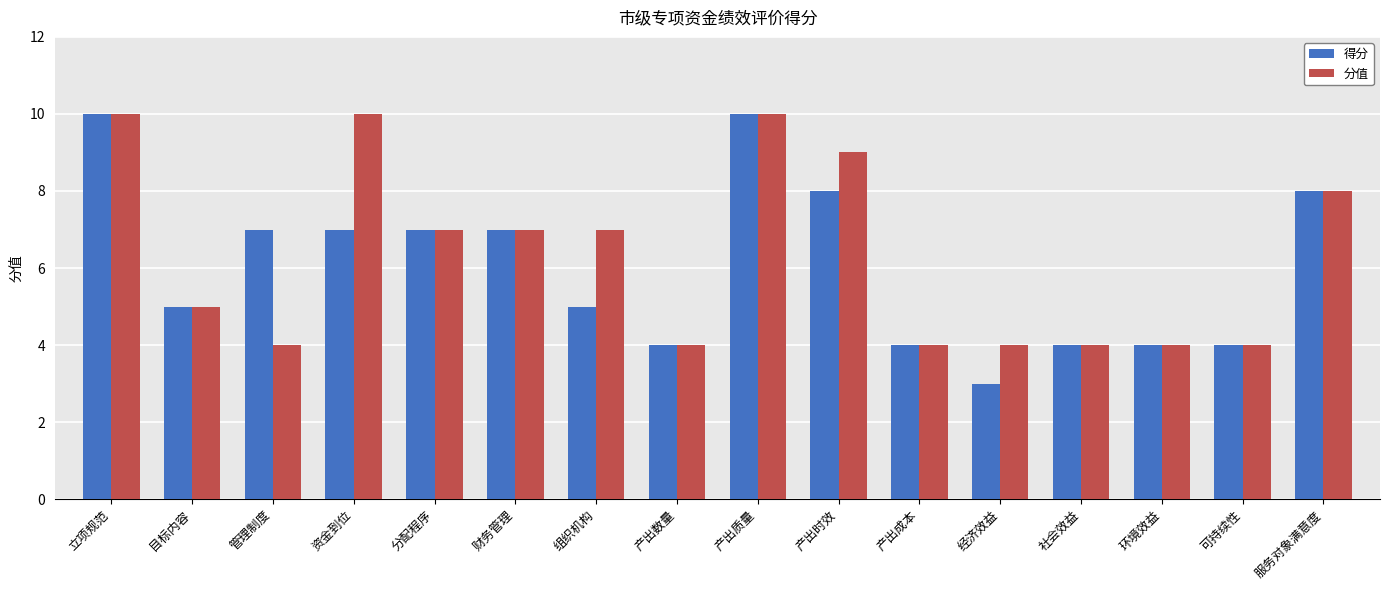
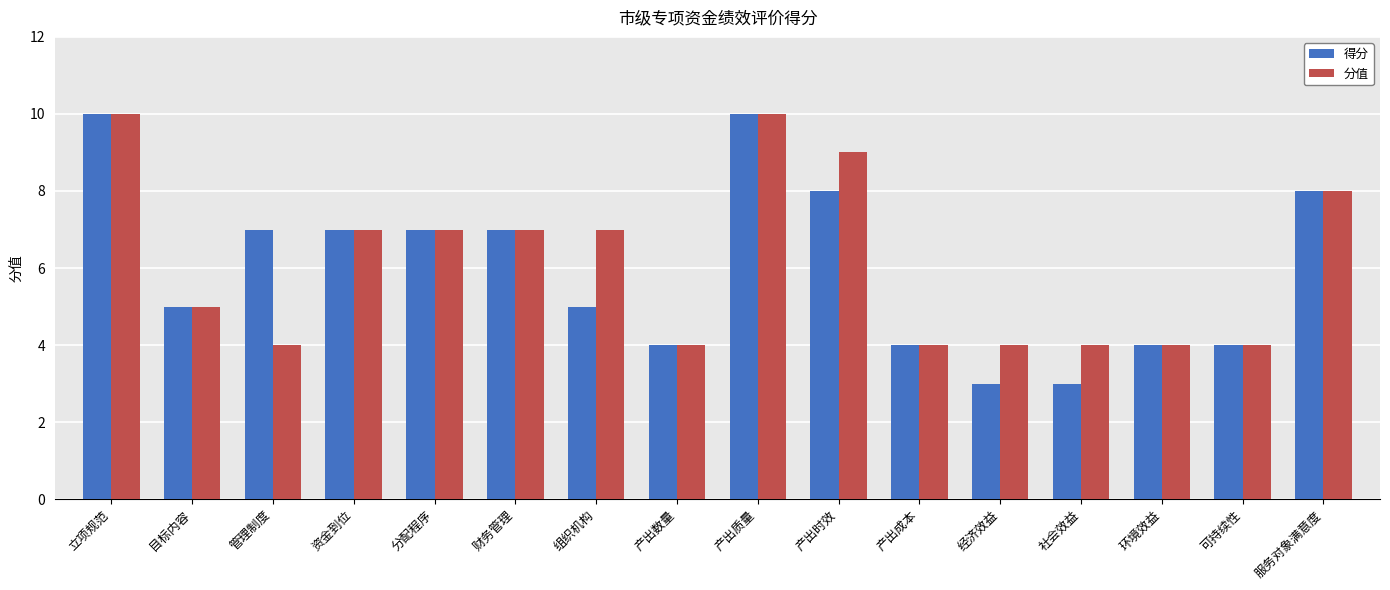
  {
    "得分": {
      "立项规范": 10,
      "目标内容": 5,
      "管理制度": 7,
      "资金到位": 7,
      "分配程序": 7,
      "财务管理": 7,
      "组织机构": 5,
      "产出数量": 4,
      "产出质量": 10,
      "产出时效": 8,
      "产出成本": 4,
      "经济效益": 3,
-     "社会效益": 4,
+     "社会效益": 3,
      "环境效益": 4,
      "可持续性": 4,
      "服务对象满意度": 8
    },
    "分值": {
      "立项规范": 10,
      "目标内容": 5,
      "管理制度": 4,
-     "资金到位": 10,
+     "资金到位": 7,
      "分配程序": 7,
      "财务管理": 7,
      "组织机构": 7,
      "产出数量": 4,
      "产出质量": 10,
      "产出时效": 9,
      "产出成本": 4,
      "经济效益": 4,
      "社会效益": 4,
      "环境效益": 4,
      "可持续性": 4,
      "服务对象满意度": 8
    }
  }
